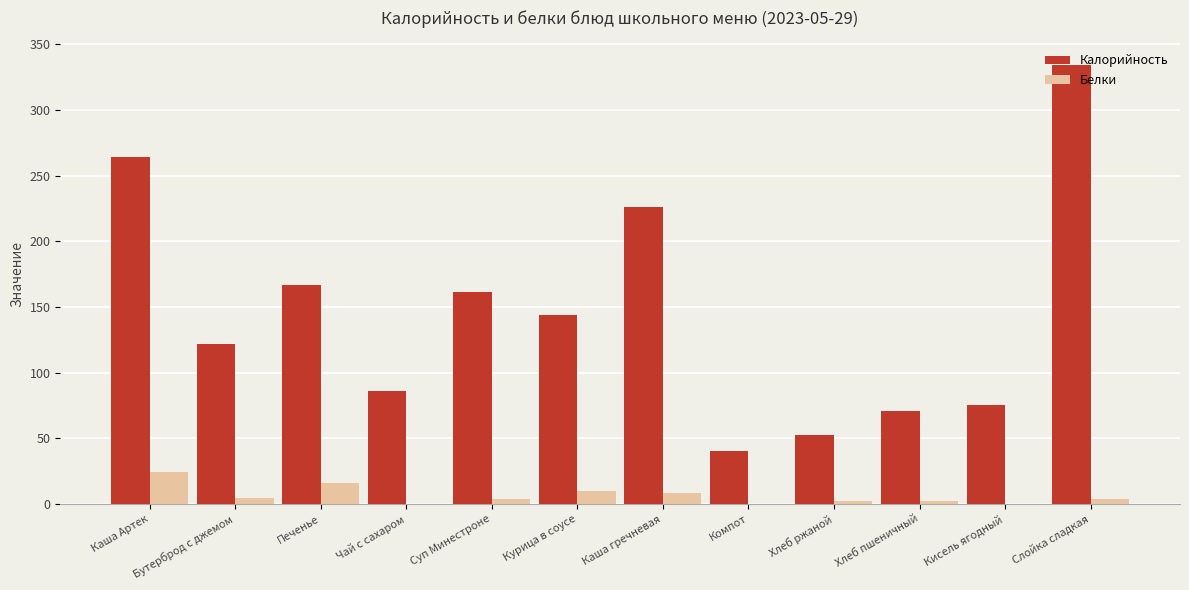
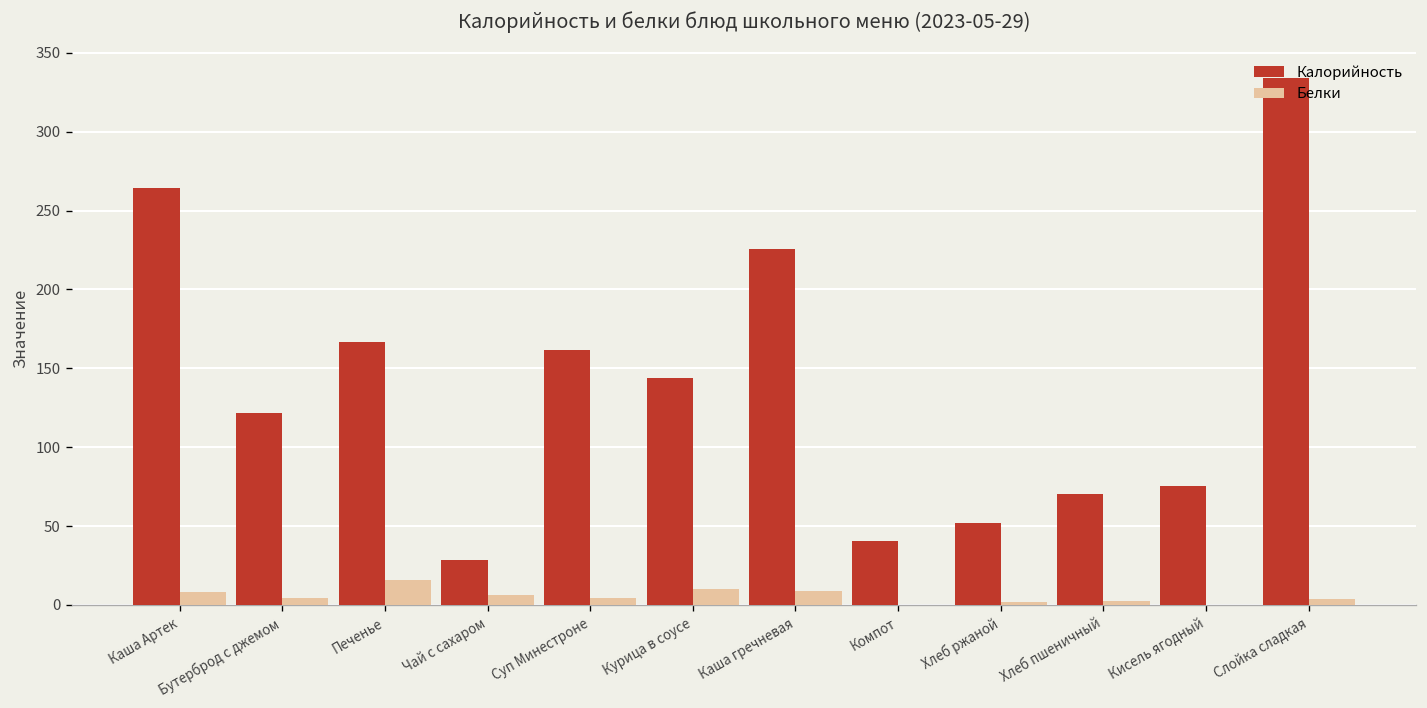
  {
    "Калорийность": {
      "Каша Артек": 264,
      "Бутерброд с джемом": 122,
      "Печенье": 167,
-     "Чай с сахаром": 86,
+     "Чай с сахаром": 28,
      "Суп Минестроне": 162,
      "Курица в соусе": 144,
      "Каша гречневая": 226,
      "Компот": 40,
      "Хлеб ржаной": 52,
      "Хлеб пшеничный": 71,
      "Кисель ягодный": 76,
      "Слойка сладкая": 334
    },
    "Белки": {
-     "Каша Артек": 25,
+     "Каша Артек": 8,
      "Бутерброд с джемом": 5,
      "Печенье": 16,
-     "Чай с сахаром": 0,
+     "Чай с сахаром": 7,
      "Суп Минестроне": 4,
      "Курица в соусе": 10,
      "Каша гречневая": 9,
      "Хлеб ржаной": 2,
      "Хлеб пшеничный": 2,
      "Кисель ягодный": 0,
      "Слойка сладкая": 4
    }
  }
